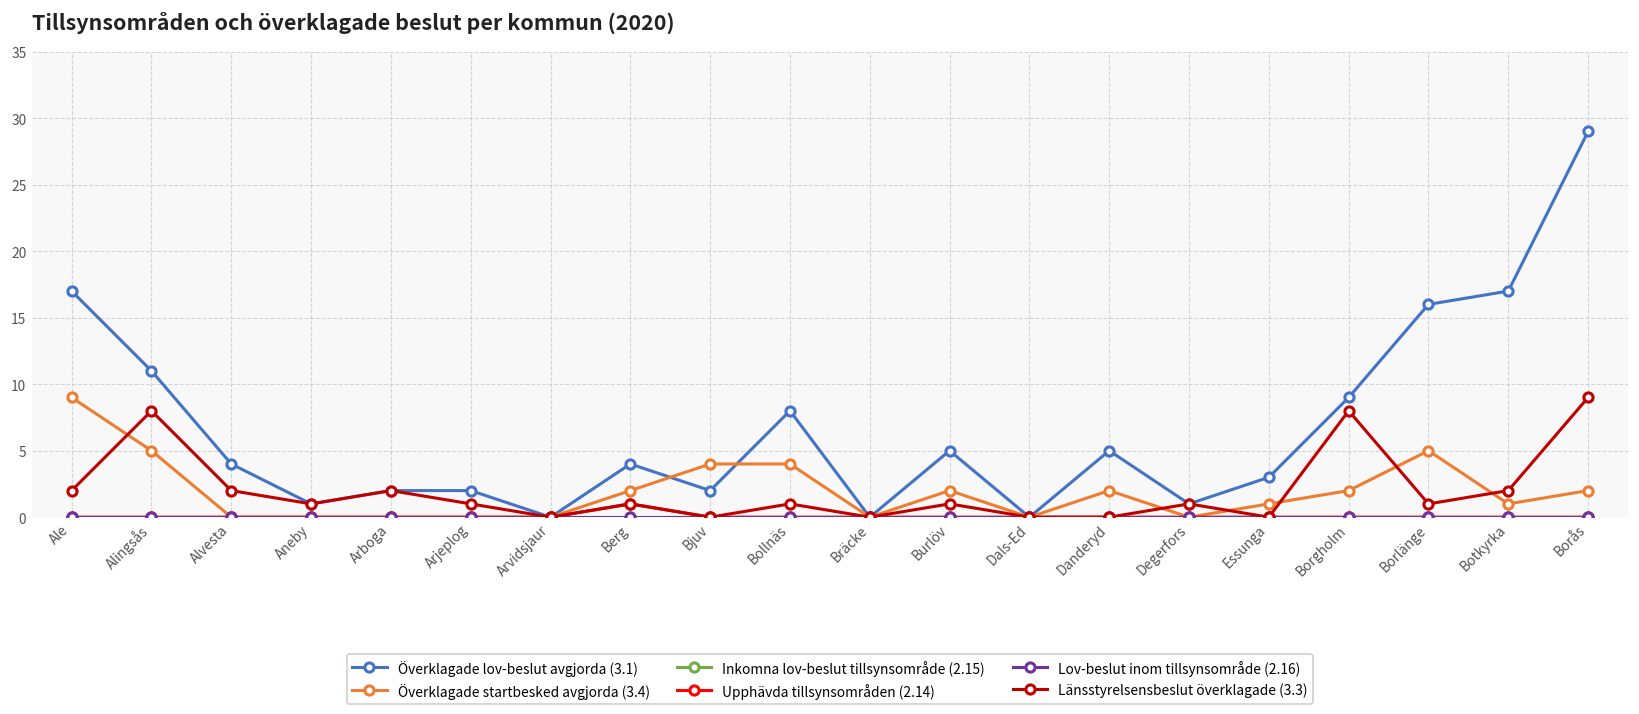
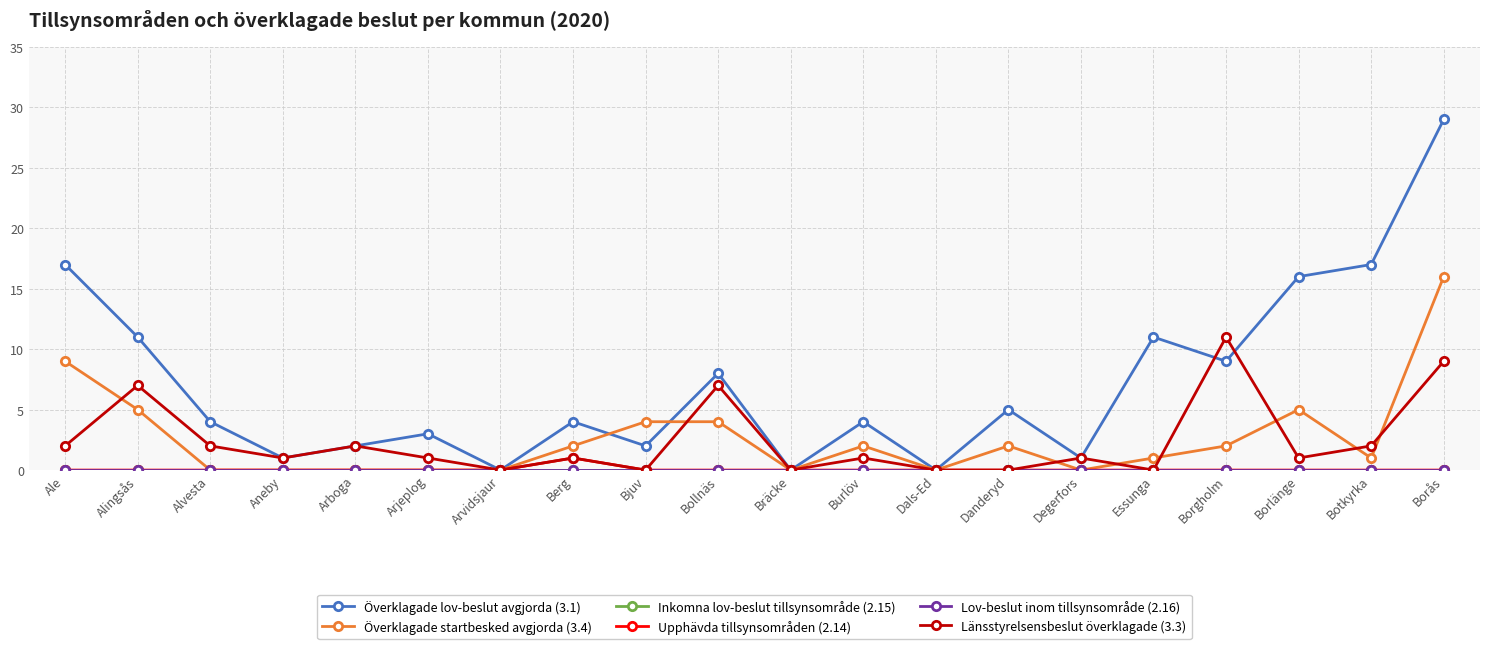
  {
    "Överklagade lov-beslut avgjorda (3.1)": {
      "Ale": 17,
      "Alingsås": 11,
      "Alvesta": 4,
-     "Arjeplog": 2,
+     "Arjeplog": 3,
      "Berg": 4,
      "Bjuv": 2,
      "Bollnäs": 8,
-     "Burlöv": 5,
+     "Burlöv": 4,
      "Danderyd": 5,
-     "Essunga": 3,
+     "Essunga": 11,
      "Borgholm": 9,
      "Borlänge": 16,
      "Botkyrka": 17,
      "Borås": 29
    },
    "Överklagade startbesked avgjorda (3.4)": {
      "Ale": 9,
      "Alingsås": 5,
      "Berg": 2,
      "Bjuv": 4,
      "Bollnäs": 4,
      "Burlöv": 2,
      "Danderyd": 2,
      "Essunga": 1,
      "Borgholm": 2,
      "Borlänge": 5,
      "Botkyrka": 1,
-     "Borås": 2
+     "Borås": 16
    },
    "Lov-beslut inom tillsynsområde (2.16)": {
      "Berg": 0
    },
    "Länsstyrelsensbeslut överklagade (3.3)": {
      "Ale": 2,
-     "Alingsås": 8,
+     "Alingsås": 7,
      "Alvesta": 2,
      "Arjeplog": 1,
-     "Bollnäs": 1,
+     "Bollnäs": 7,
      "Burlöv": 1,
-     "Borgholm": 8,
+     "Borgholm": 11,
      "Borlänge": 1,
      "Botkyrka": 2,
      "Borås": 9
    }
  }
